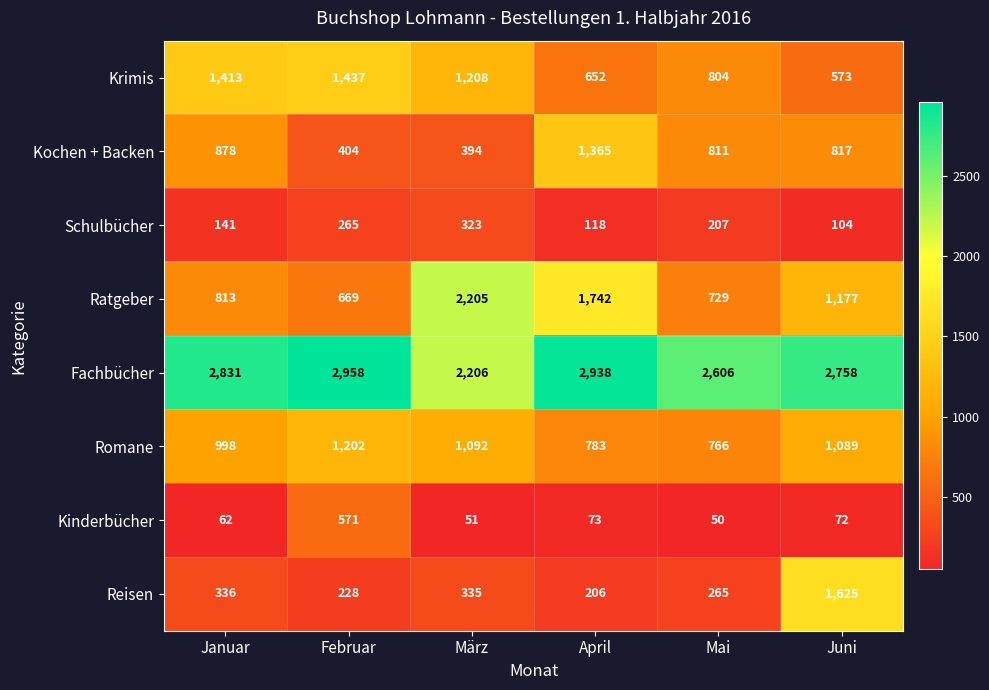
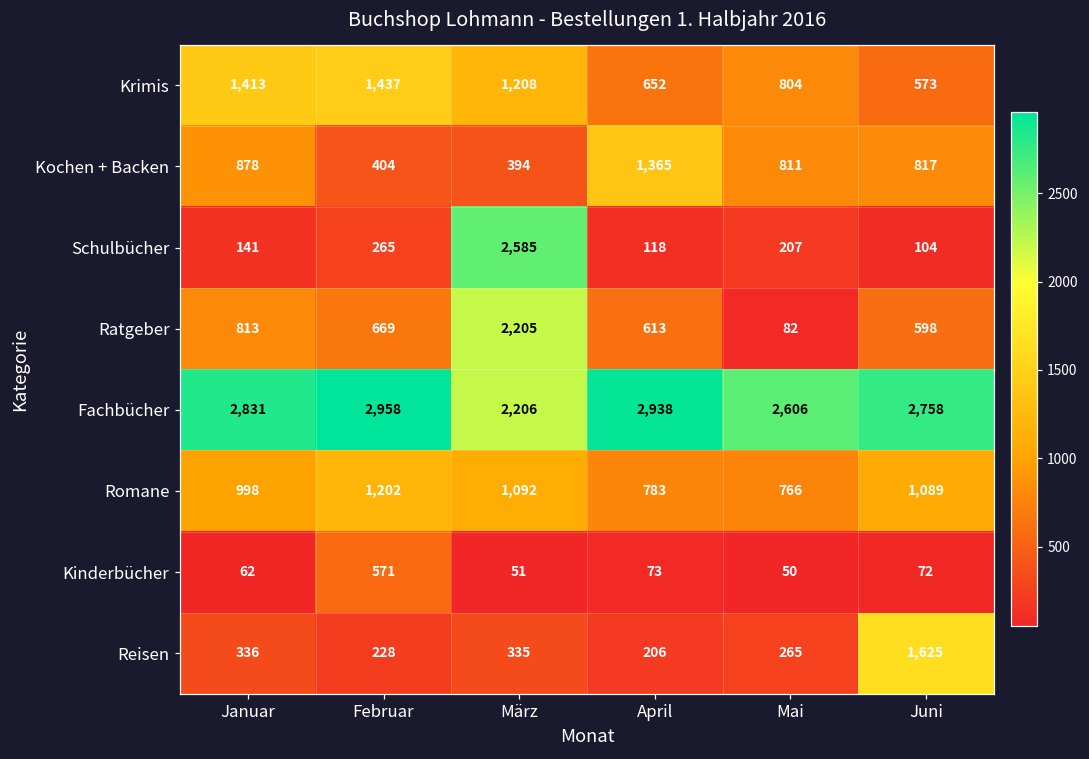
  {
    "Krimis": {
      "Januar": "1,413",
      "Februar": "1,437",
      "März": "1,208",
      "April": "652",
      "Mai": "804",
      "Juni": "573"
    },
    "Kochen + Backen": {
      "Januar": "878",
      "Februar": "404",
      "März": "394",
      "April": "1,365",
      "Mai": "811",
      "Juni": "817"
    },
    "Schulbücher": {
      "Januar": "141",
      "Februar": "265",
-     "März": "323",
+     "März": "2,585",
      "April": "118",
      "Mai": "207",
      "Juni": "104"
    },
    "Ratgeber": {
      "Januar": "813",
      "Februar": "669",
      "März": "2,205",
-     "April": "1,742",
-     "Mai": "729",
-     "Juni": "1,177"
+     "April": "613",
+     "Mai": "82",
+     "Juni": "598"
    },
    "Fachbücher": {
      "Januar": "2,831",
      "Februar": "2,958",
      "März": "2,206",
      "April": "2,938",
      "Mai": "2,606",
      "Juni": "2,758"
    },
    "Romane": {
      "Januar": "998",
      "Februar": "1,202",
      "März": "1,092",
      "April": "783",
      "Mai": "766",
      "Juni": "1,089"
    },
    "Kinderbücher": {
      "Januar": "62",
      "Februar": "571",
      "März": "51",
      "April": "73",
      "Mai": "50",
      "Juni": "72"
    },
    "Reisen": {
      "Januar": "336",
      "Februar": "228",
      "März": "335",
      "April": "206",
      "Mai": "265",
      "Juni": "1,625"
    }
  }
